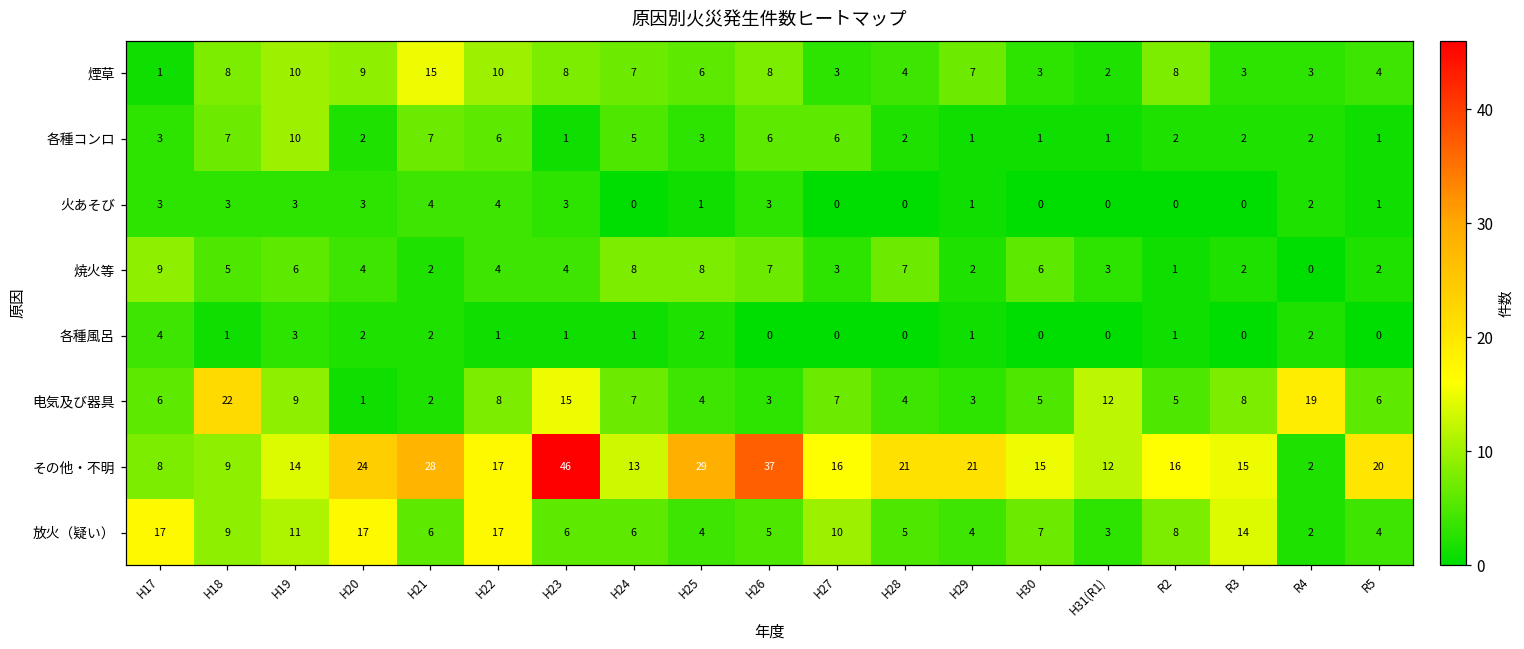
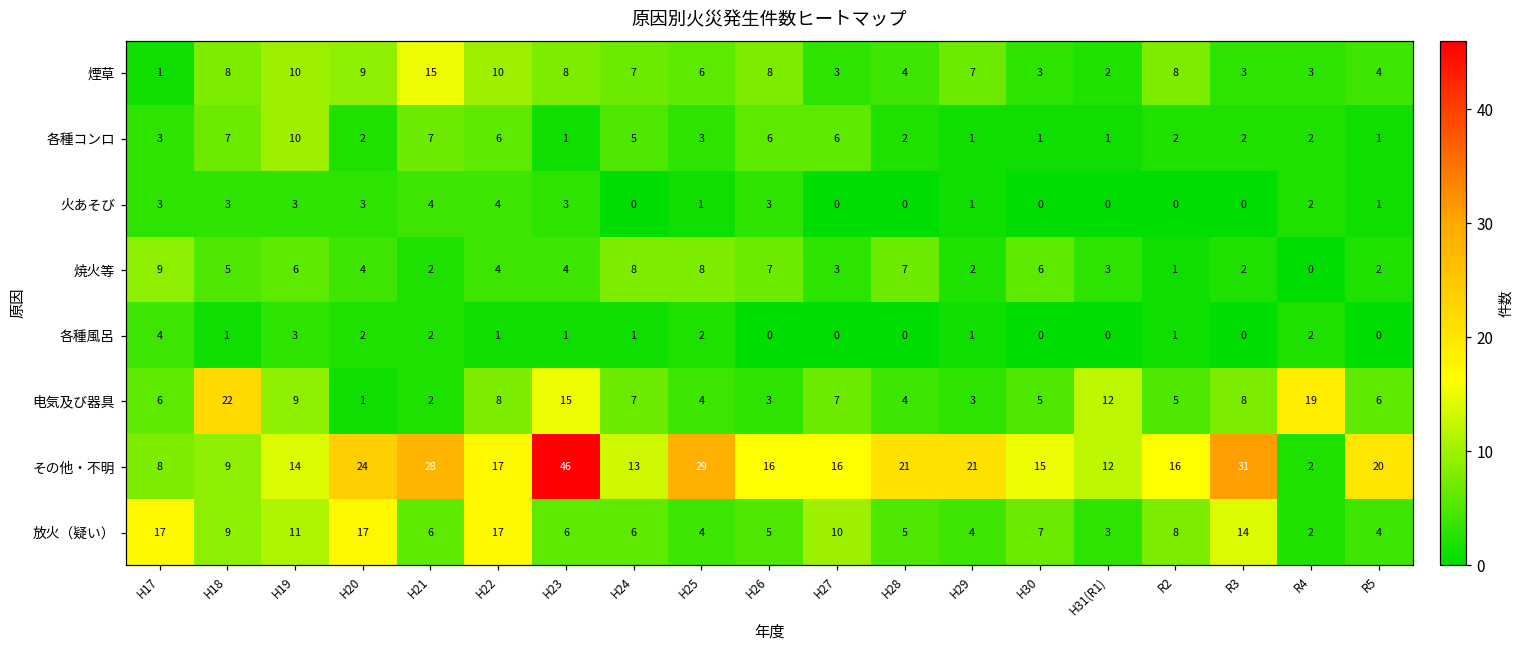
  {
    "煙草": {
      "H17": 1,
      "H18": 8,
      "H19": 10,
      "H20": 9,
      "H21": 15,
      "H22": 10,
      "H23": 8,
      "H24": 7,
      "H25": 6,
      "H26": 8,
      "H27": 3,
      "H28": 4,
      "H29": 7,
      "H30": 3,
      "H31(R1)": 2,
      "R2": 8,
      "R3": 3,
      "R4": 3,
      "R5": 4
    },
    "各種コンロ": {
      "H17": 3,
      "H18": 7,
      "H19": 10,
      "H20": 2,
      "H21": 7,
      "H22": 6,
      "H23": 1,
      "H24": 5,
      "H25": 3,
      "H26": 6,
      "H27": 6,
      "H28": 2,
      "H29": 1,
      "H30": 1,
      "H31(R1)": 1,
      "R2": 2,
      "R3": 2,
      "R4": 2,
      "R5": 1
    },
    "火あそび": {
      "H17": 3,
      "H18": 3,
      "H19": 3,
      "H20": 3,
      "H21": 4,
      "H22": 4,
      "H23": 3,
      "H24": 0,
      "H25": 1,
      "H26": 3,
      "H27": 0,
      "H28": 0,
      "H29": 1,
      "H30": 0,
      "H31(R1)": 0,
      "R2": 0,
      "R3": 0,
      "R4": 2,
      "R5": 1
    },
    "焼火等": {
      "H17": 9,
      "H18": 5,
      "H19": 6,
      "H20": 4,
      "H21": 2,
      "H22": 4,
      "H23": 4,
      "H24": 8,
      "H25": 8,
      "H26": 7,
      "H27": 3,
      "H28": 7,
      "H29": 2,
      "H30": 6,
      "H31(R1)": 3,
      "R2": 1,
      "R3": 2,
      "R4": 0,
      "R5": 2
    },
    "各種風呂": {
      "H17": 4,
      "H18": 1,
      "H19": 3,
      "H20": 2,
      "H21": 2,
      "H22": 1,
      "H23": 1,
      "H24": 1,
      "H25": 2,
      "H26": 0,
      "H27": 0,
      "H28": 0,
      "H29": 1,
      "H30": 0,
      "H31(R1)": 0,
      "R2": 1,
      "R3": 0,
      "R4": 2,
      "R5": 0
    },
    "电気及び器具": {
      "H17": 6,
      "H18": 22,
      "H19": 9,
      "H20": 1,
      "H21": 2,
      "H22": 8,
      "H23": 15,
      "H24": 7,
      "H25": 4,
      "H26": 3,
      "H27": 7,
      "H28": 4,
      "H29": 3,
      "H30": 5,
      "H31(R1)": 12,
      "R2": 5,
      "R3": 8,
      "R4": 19,
      "R5": 6
    },
    "その他・不明": {
      "H17": 8,
      "H18": 9,
      "H19": 14,
      "H20": 24,
      "H21": 28,
      "H22": 17,
      "H23": 46,
      "H24": 13,
      "H25": 29,
-     "H26": 37,
+     "H26": 16,
      "H27": 16,
      "H28": 21,
      "H29": 21,
      "H30": 15,
      "H31(R1)": 12,
      "R2": 16,
-     "R3": 15,
+     "R3": 31,
      "R4": 2,
      "R5": 20
    },
    "放火（疑い）": {
      "H17": 17,
      "H18": 9,
      "H19": 11,
      "H20": 17,
      "H21": 6,
      "H22": 17,
      "H23": 6,
      "H24": 6,
      "H25": 4,
      "H26": 5,
      "H27": 10,
      "H28": 5,
      "H29": 4,
      "H30": 7,
      "H31(R1)": 3,
      "R2": 8,
      "R3": 14,
      "R4": 2,
      "R5": 4
    }
  }
